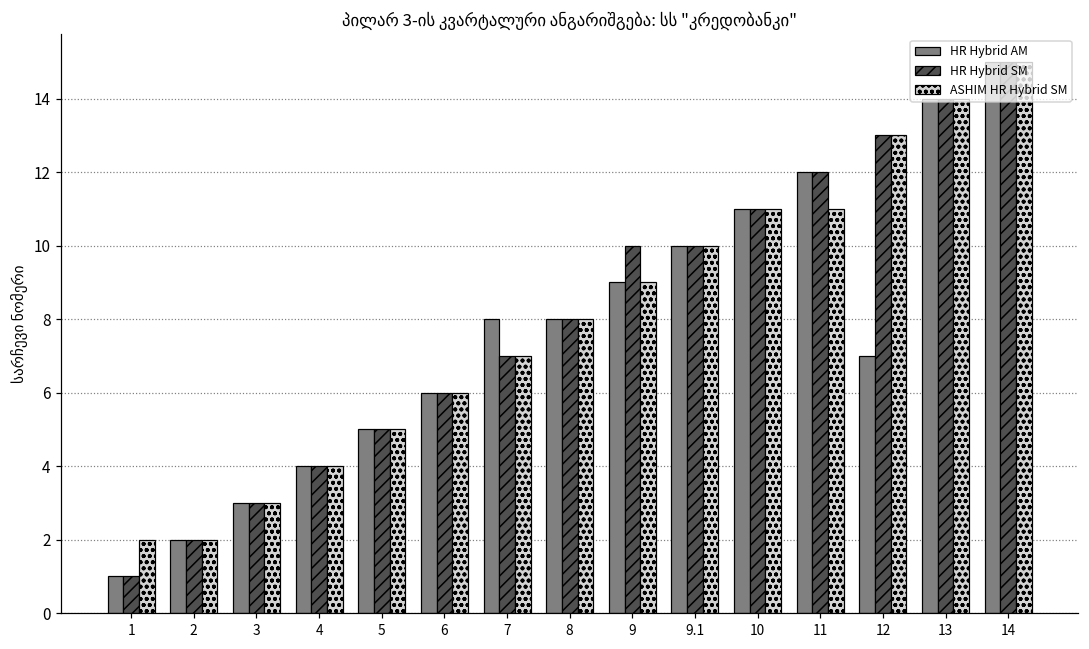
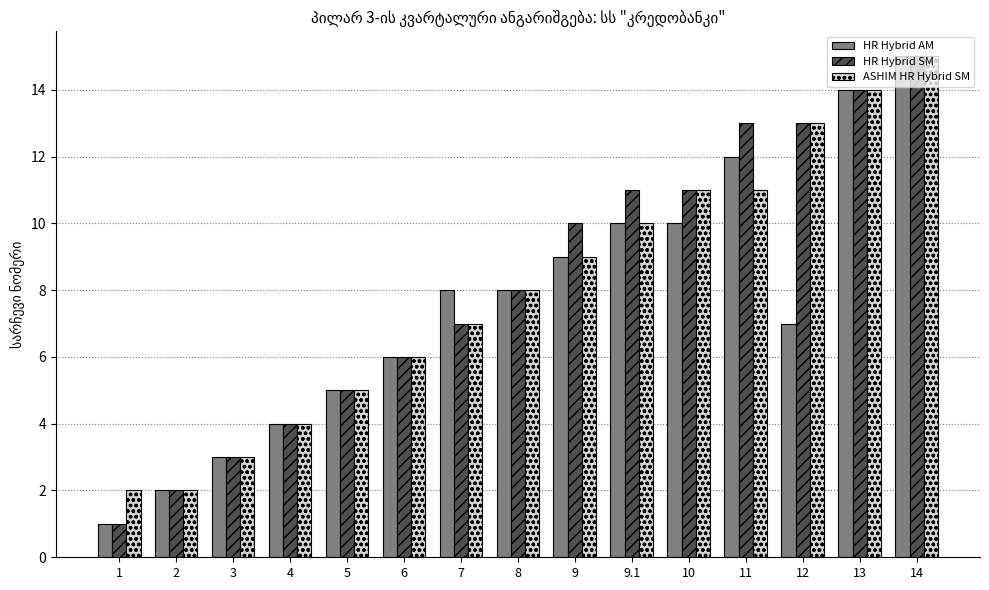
  {
    "HR Hybrid AM": {
      "1": 1,
      "2": 2,
      "3": 3,
      "4": 4,
      "5": 5,
      "6": 6,
      "7": 8,
      "8": 8,
      "9": 9,
      "9.1": 10,
-     "10": 11,
+     "10": 10,
      "11": 12,
      "12": 7,
      "13": 14
    },
    "HR Hybrid SM": {
      "1": 1,
      "2": 2,
      "3": 3,
      "4": 4,
      "5": 5,
      "6": 6,
      "7": 7,
      "8": 8,
      "9": 10,
-     "9.1": 10,
+     "9.1": 11,
      "10": 11,
-     "11": 12,
+     "11": 13,
      "12": 13,
      "13": 14
    },
    "ASHIM HR Hybrid SM": {
      "1": 2,
      "2": 2,
      "3": 3,
      "4": 4,
      "5": 5,
      "6": 6,
      "7": 7,
      "8": 8,
      "9": 9,
      "9.1": 10,
      "10": 11,
      "11": 11,
      "12": 13,
      "13": 14
    }
  }
